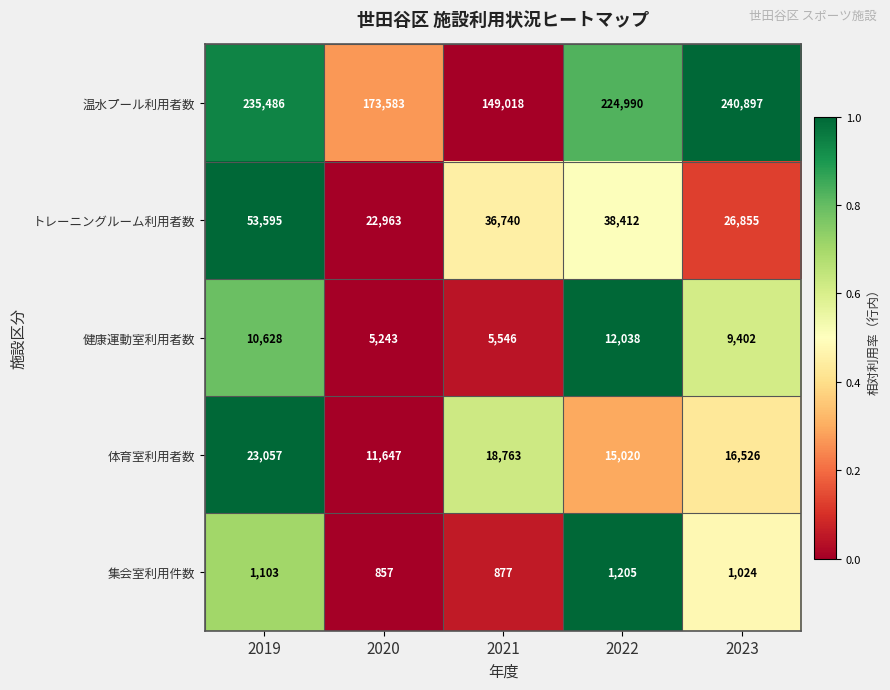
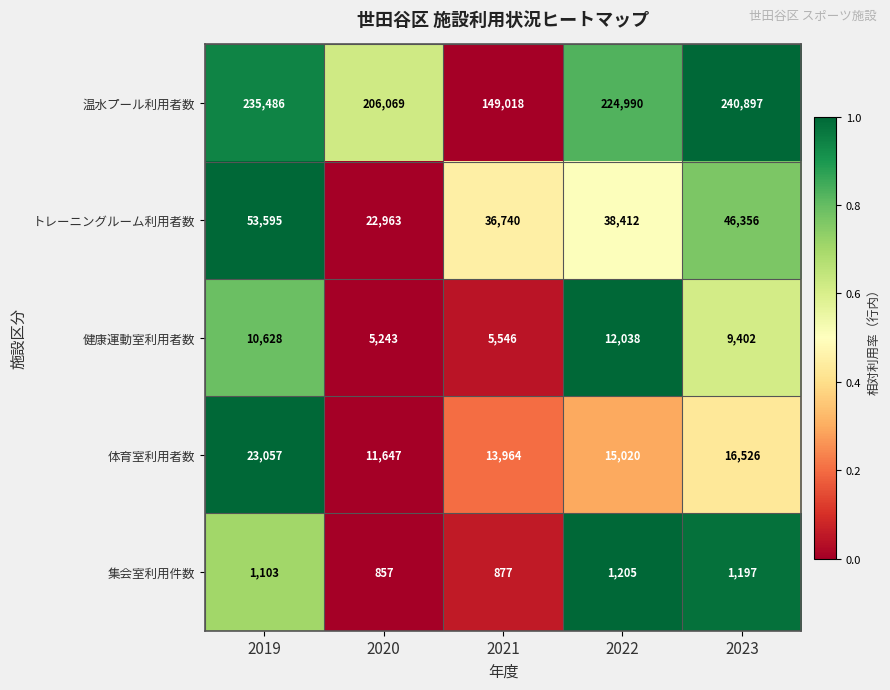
  {
    "温水プール利用者数": {
      "2019": "235,486",
-     "2020": "173,583",
+     "2020": "206,069",
      "2021": "149,018",
      "2022": "224,990",
      "2023": "240,897"
    },
    "トレーニングルーム利用者数": {
      "2019": "53,595",
      "2020": "22,963",
      "2021": "36,740",
      "2022": "38,412",
-     "2023": "26,855"
+     "2023": "46,356"
    },
    "健康運動室利用者数": {
      "2019": "10,628",
      "2020": "5,243",
      "2021": "5,546",
      "2022": "12,038",
      "2023": "9,402"
    },
    "体育室利用者数": {
      "2019": "23,057",
      "2020": "11,647",
-     "2021": "18,763",
+     "2021": "13,964",
      "2022": "15,020",
      "2023": "16,526"
    },
    "集会室利用件数": {
      "2019": "1,103",
      "2020": "857",
      "2021": "877",
      "2022": "1,205",
-     "2023": "1,024"
+     "2023": "1,197"
    }
  }
